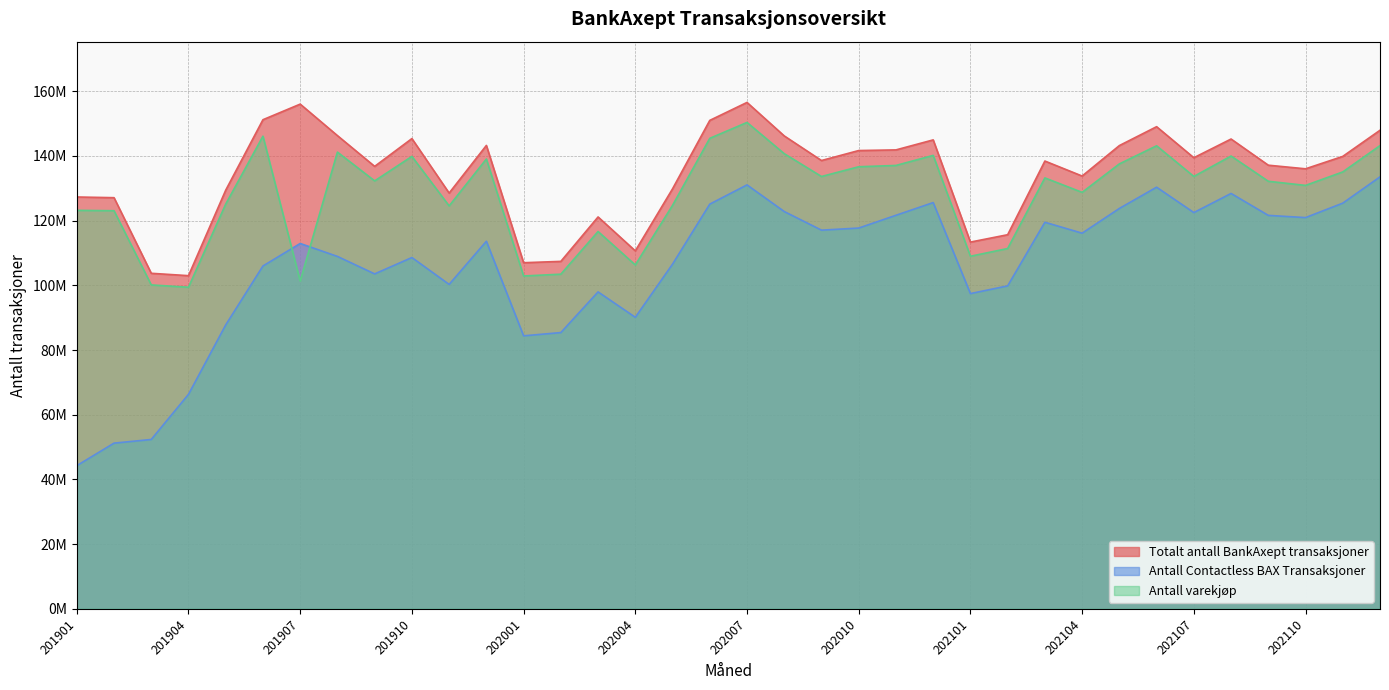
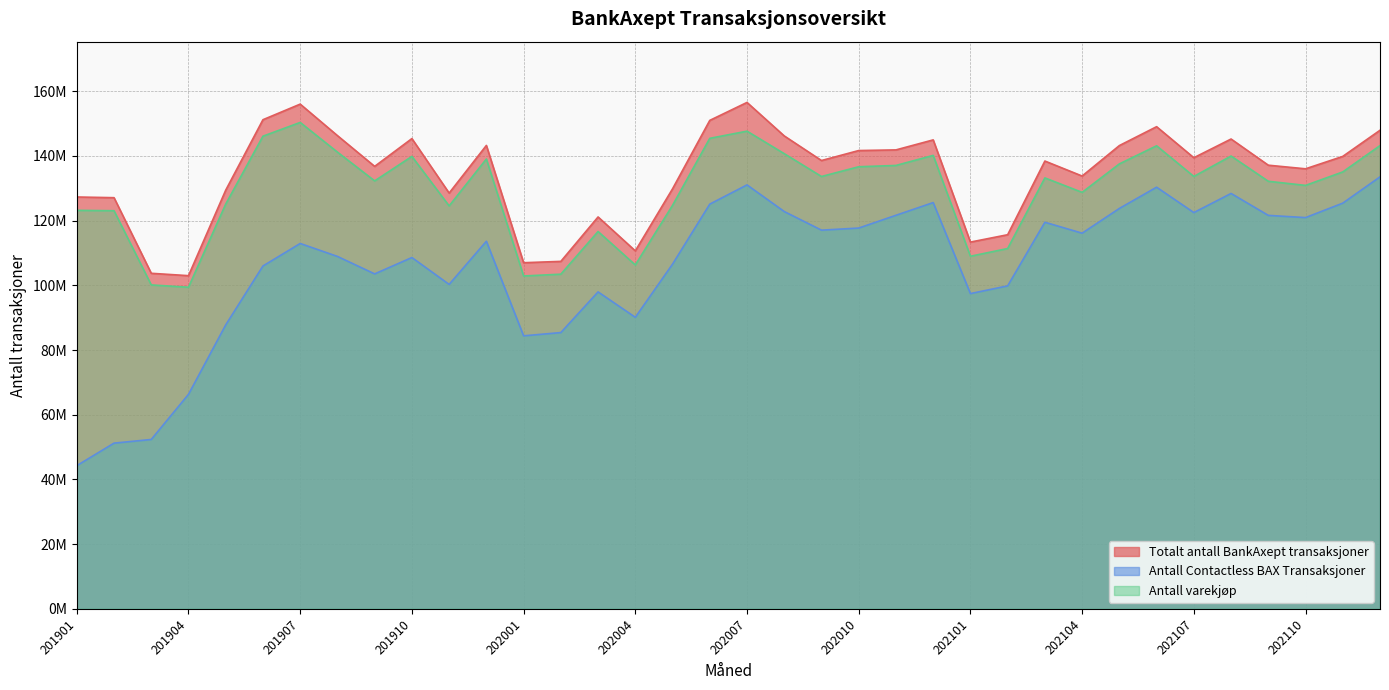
  {
    "Totalt antall BankAxept transaksjoner": {
      "201901": 127000000,
      "201904": 103000000,
      "201907": 156000000,
      "201910": 145000000,
      "202001": 107000000,
      "202004": 111000000,
      "202007": 157000000,
      "202010": 142000000,
      "202101": 113000000,
      "202104": 134000000,
      "202107": 139000000,
      "202110": 136000000
    },
    "Antall Contactless BAX Transaksjoner": {
      "201901": 44000000,
      "201904": 66000000,
      "201907": 113000000,
      "201910": 109000000,
      "202001": 84000000,
      "202004": 90000000,
      "202007": 131000000,
      "202010": 118000000,
      "202101": 97000000,
      "202104": 116000000,
      "202107": 122000000,
      "202110": 121000000
    },
    "Antall varekjøp": {
      "201901": 123000000,
      "201904": 99000000,
-     "201907": 101000000,
+     "201907": 150000000,
      "201910": 140000000,
      "202001": 103000000,
      "202004": 106000000,
-     "202007": 150000000,
+     "202007": 148000000,
      "202010": 137000000,
      "202101": 109000000,
      "202104": 129000000,
      "202107": 134000000,
      "202110": 131000000
    }
  }
